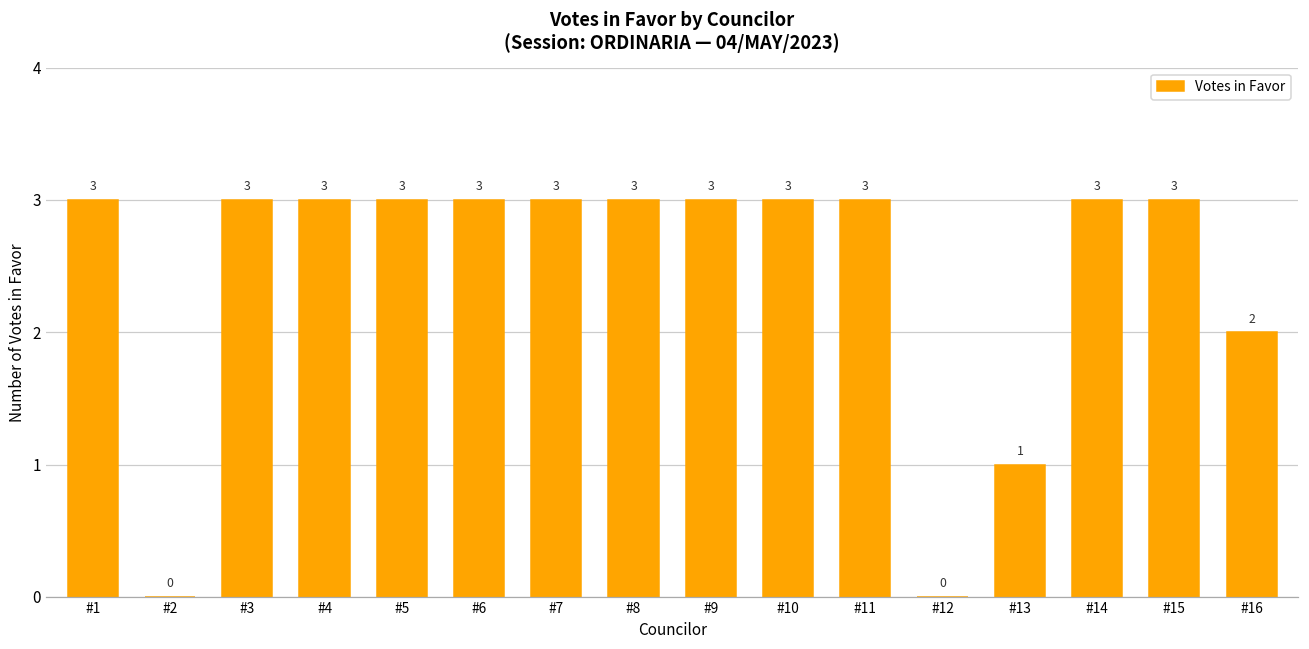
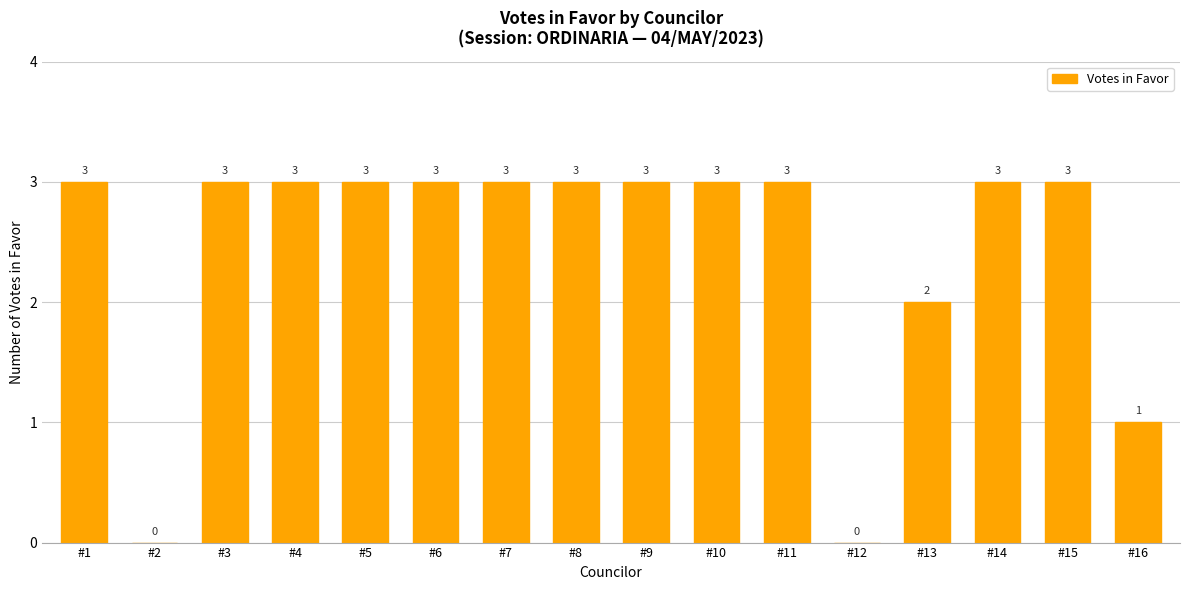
  {
    "#1": 3,
    "#2": 0,
    "#3": 3,
    "#4": 3,
    "#5": 3,
    "#6": 3,
    "#7": 3,
    "#8": 3,
    "#9": 3,
    "#10": 3,
    "#11": 3,
    "#12": 0,
-   "#13": 1,
+   "#13": 2,
    "#14": 3,
    "#15": 3,
-   "#16": 2
+   "#16": 1
  }
